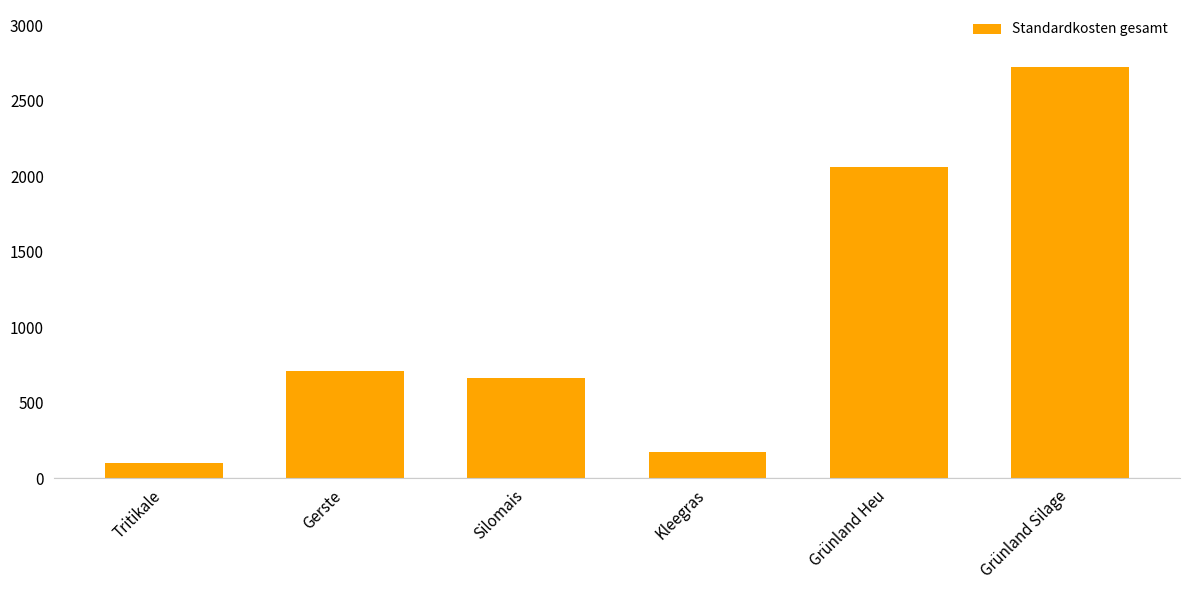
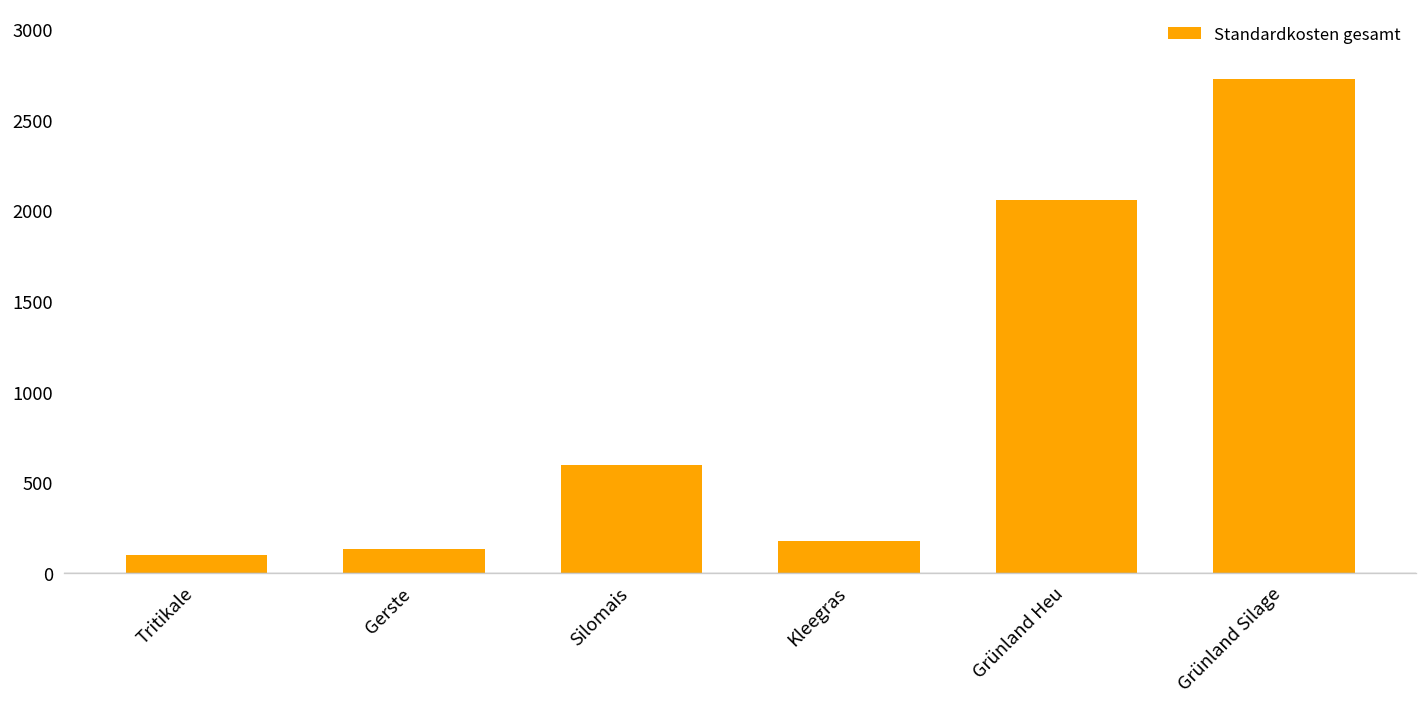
  {
    "Tritikale": 100,
-   "Gerste": 710,
-   "Silomais": 660,
+   "Gerste": 130,
+   "Silomais": 590,
    "Kleegras": 170,
    "Grünland Heu": 2060,
    "Grünland Silage": 2720
  }
